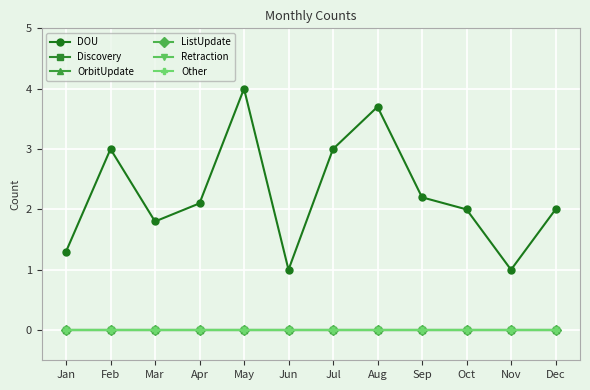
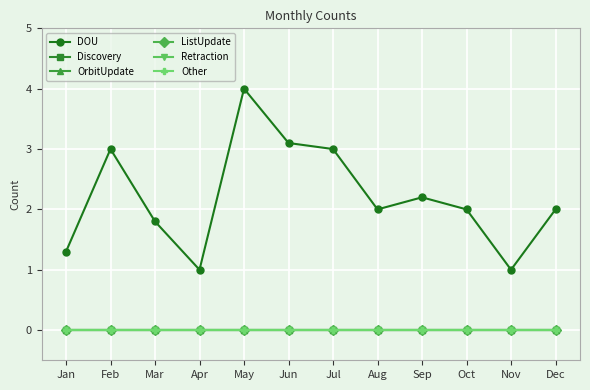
  {
    "DOU": {
      "Jan": 1.3,
      "Feb": 3.0,
      "Mar": 1.8,
-     "Apr": 2.1,
+     "Apr": 1.0,
      "May": 4.0,
-     "Jun": 1.0,
+     "Jun": 3.1,
      "Jul": 3.0,
-     "Aug": 3.7,
+     "Aug": 2.0,
      "Sep": 2.2,
      "Oct": 2.0,
      "Nov": 1.0,
      "Dec": 2.0
    },
    "Other": {
      "Jan": 0.0,
      "Feb": 0.0,
      "Mar": 0.0,
      "Apr": 0.0,
      "May": 0.0,
      "Jun": 0.0,
      "Jul": 0.0,
      "Aug": 0.0,
      "Sep": 0.0,
      "Oct": 0.0,
      "Nov": 0.0,
      "Dec": 0.0
    }
  }
